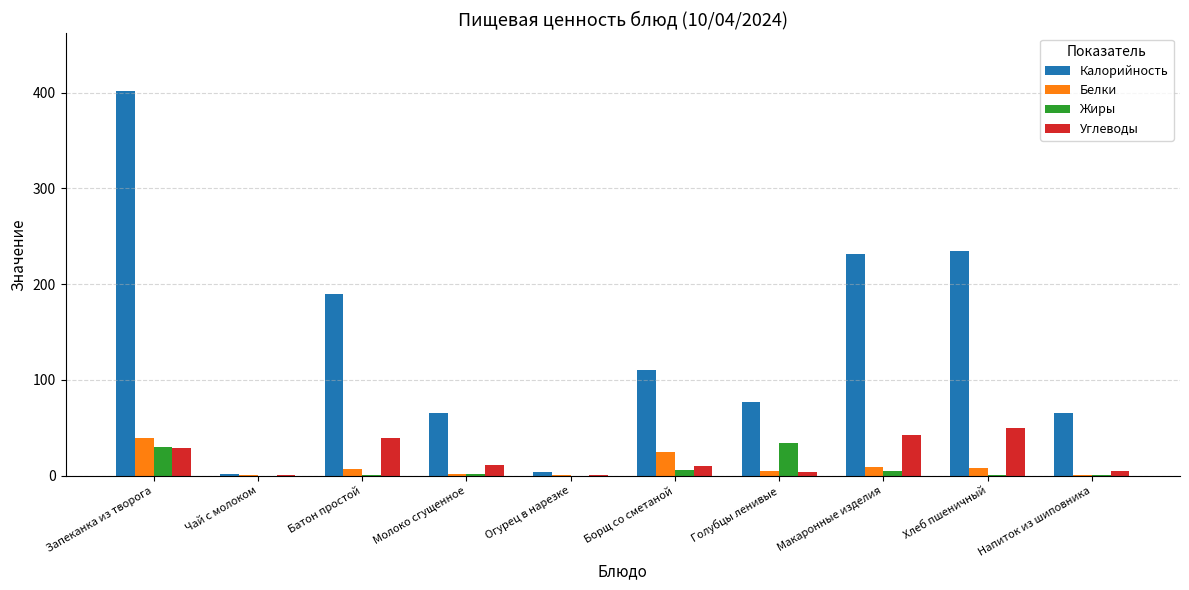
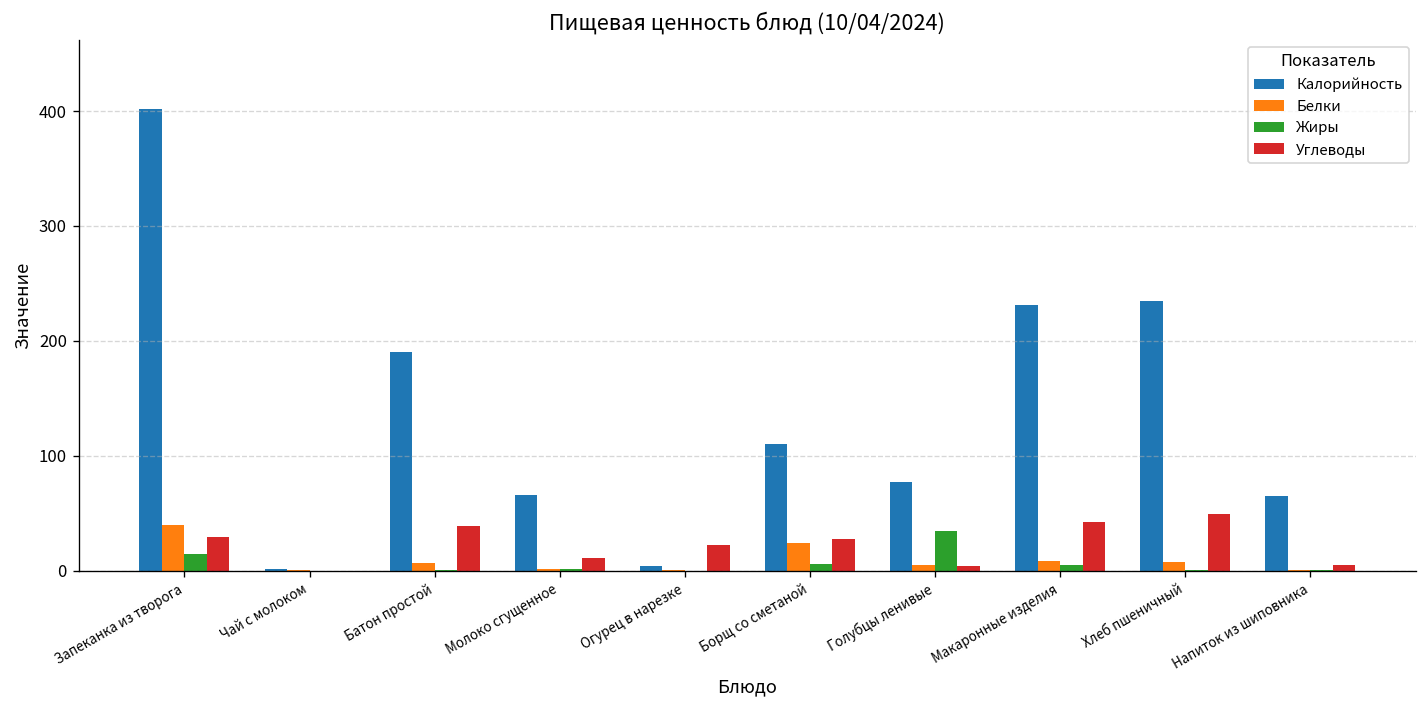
  {
    "Калорийность": {
      "Запеканка из творога": 400,
      "Батон простой": 190,
      "Молоко сгущенное": 70,
      "Огурец в нарезке": 0,
      "Борщ со сметаной": 110,
      "Голубцы ленивые": 80,
      "Макаронные изделия": 230,
      "Хлеб пшеничный": 230,
      "Напиток из шиповника": 70
    },
    "Белки": {
      "Запеканка из творога": 40,
      "Батон простой": 10,
      "Борщ со сметаной": 20,
      "Голубцы ленивые": 10,
      "Макаронные изделия": 10,
      "Хлеб пшеничный": 10
    },
    "Жиры": {
-     "Запеканка из творога": 30,
+     "Запеканка из творога": 10,
      "Чай с молоком": 0,
      "Огурец в нарезке": 0,
      "Борщ со сметаной": 10,
      "Голубцы ленивые": 30,
      "Макаронные изделия": 10
    },
    "Углеводы": {
      "Запеканка из творога": 30,
      "Батон простой": 40,
      "Молоко сгущенное": 10,
-     "Огурец в нарезке": 0,
-     "Борщ со сметаной": 10,
+     "Огурец в нарезке": 20,
+     "Борщ со сметаной": 30,
      "Голубцы ленивые": 0,
      "Макаронные изделия": 40,
      "Хлеб пшеничный": 50,
      "Напиток из шиповника": 10
    }
  }
